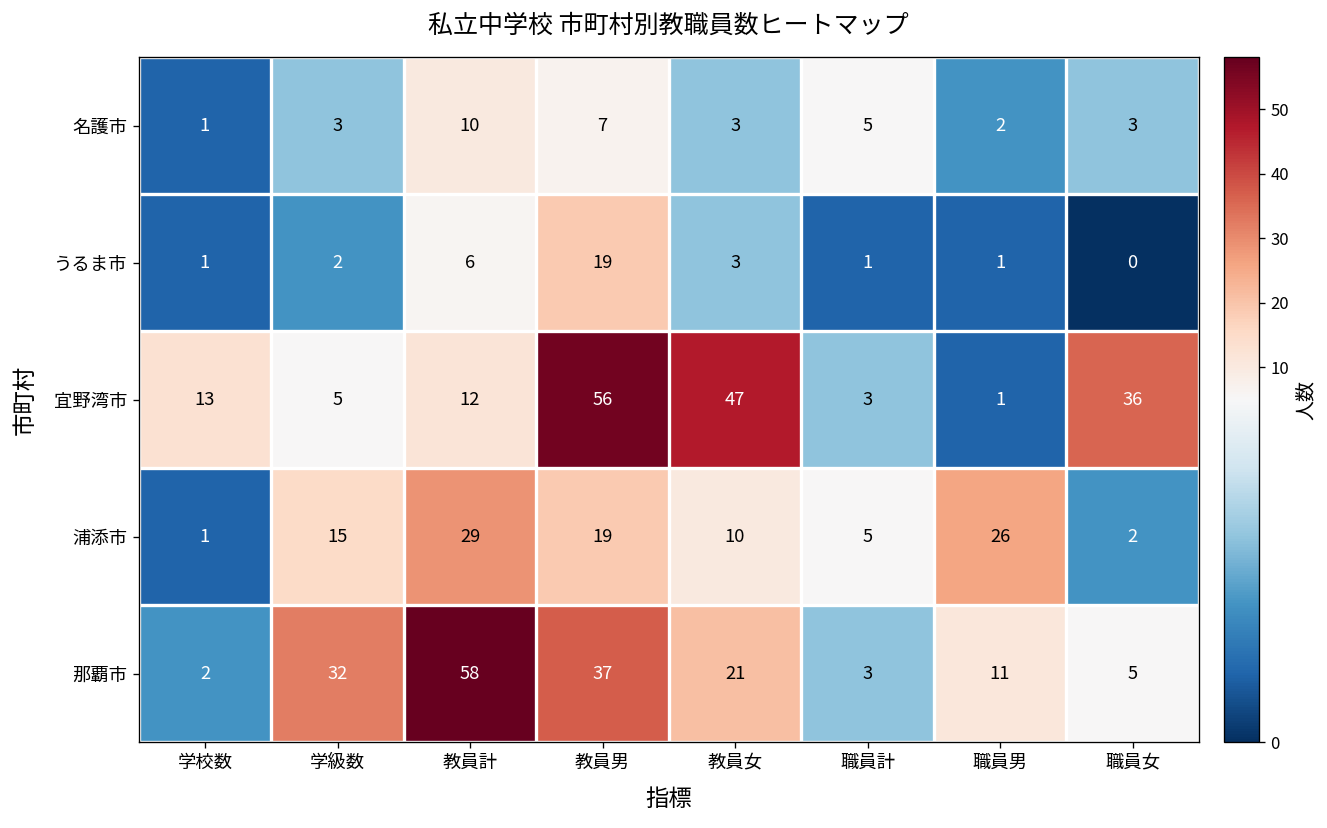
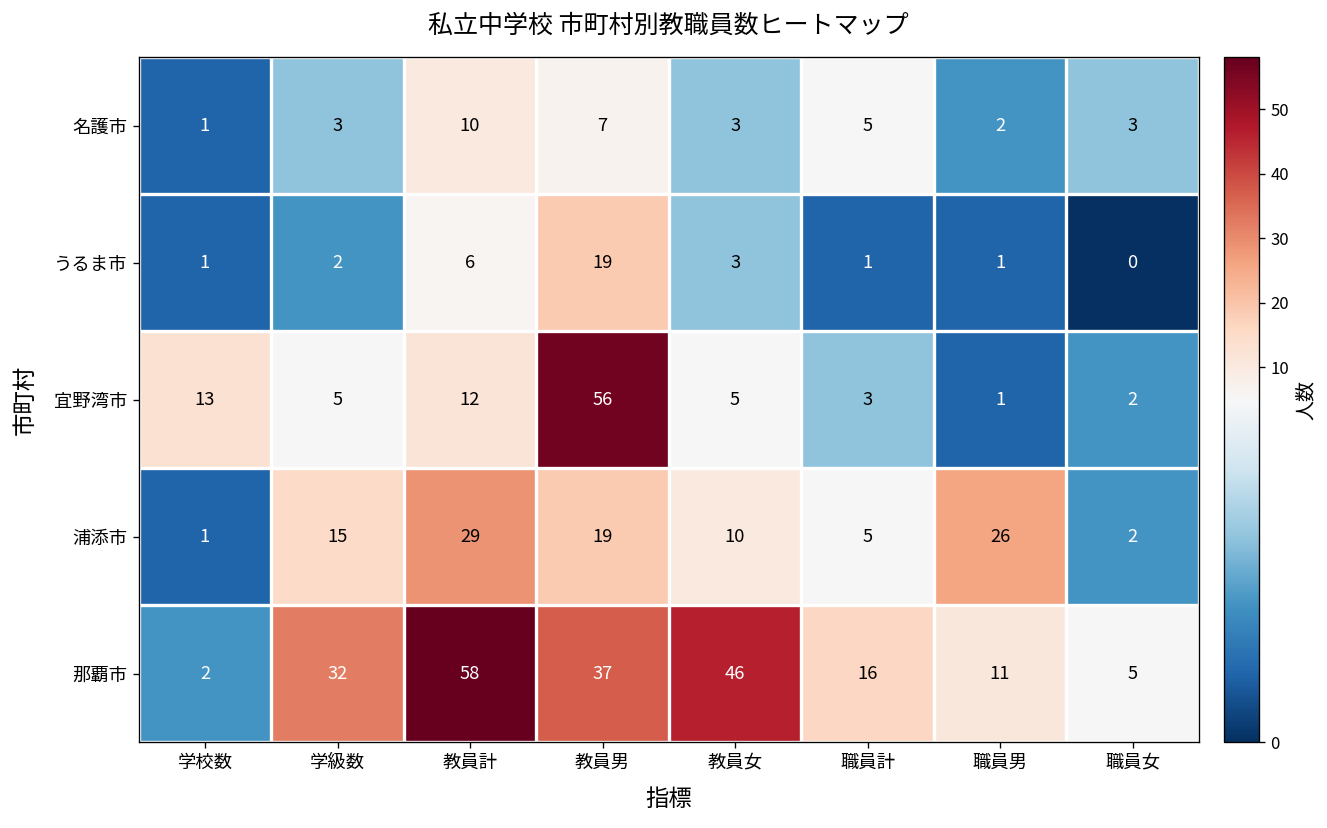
  {
    "名護市": {
      "学校数": 1,
      "学級数": 3,
      "教員計": 10,
      "教員男": 7,
      "教員女": 3,
      "職員計": 5,
      "職員男": 2,
      "職員女": 3
    },
    "うるま市": {
      "学校数": 1,
      "学級数": 2,
      "教員計": 6,
      "教員男": 19,
      "教員女": 3,
      "職員計": 1,
      "職員男": 1,
      "職員女": 0
    },
    "宜野湾市": {
      "学校数": 13,
      "学級数": 5,
      "教員計": 12,
      "教員男": 56,
-     "教員女": 47,
+     "教員女": 5,
      "職員計": 3,
      "職員男": 1,
-     "職員女": 36
+     "職員女": 2
    },
    "浦添市": {
      "学校数": 1,
      "学級数": 15,
      "教員計": 29,
      "教員男": 19,
      "教員女": 10,
      "職員計": 5,
      "職員男": 26,
      "職員女": 2
    },
    "那覇市": {
      "学校数": 2,
      "学級数": 32,
      "教員計": 58,
      "教員男": 37,
-     "教員女": 21,
-     "職員計": 3,
+     "教員女": 46,
+     "職員計": 16,
      "職員男": 11,
      "職員女": 5
    }
  }
